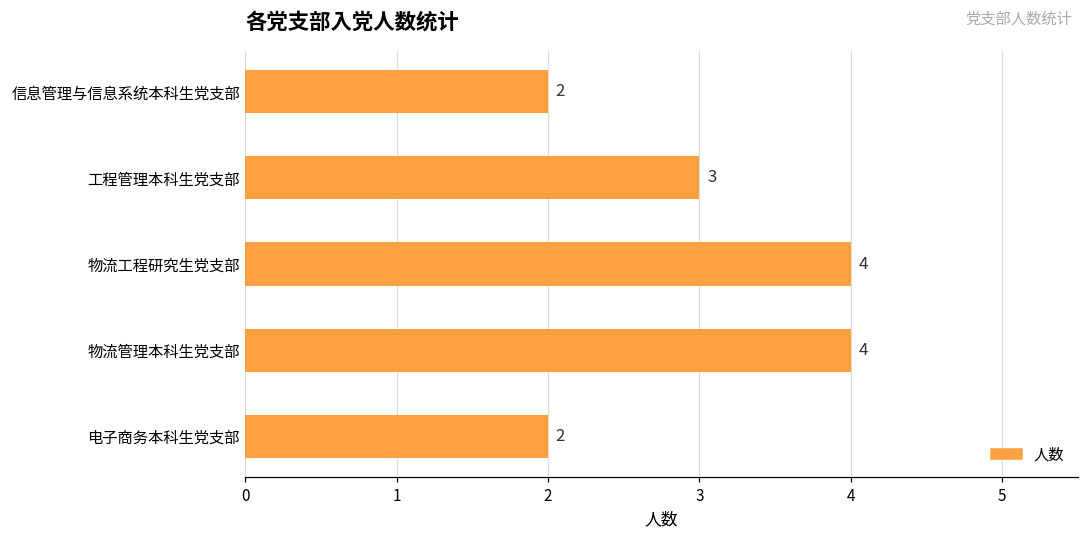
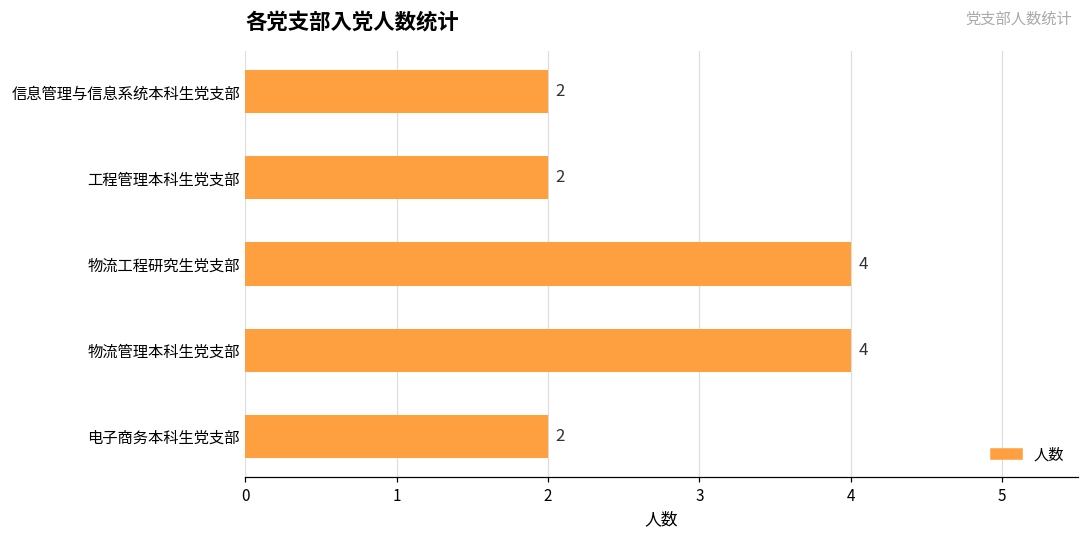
  {
    "信息管理与信息系统本科生党支部": 2,
-   "工程管理本科生党支部": 3,
+   "工程管理本科生党支部": 2,
    "物流工程研究生党支部": 4,
    "物流管理本科生党支部": 4,
    "电子商务本科生党支部": 2
  }
